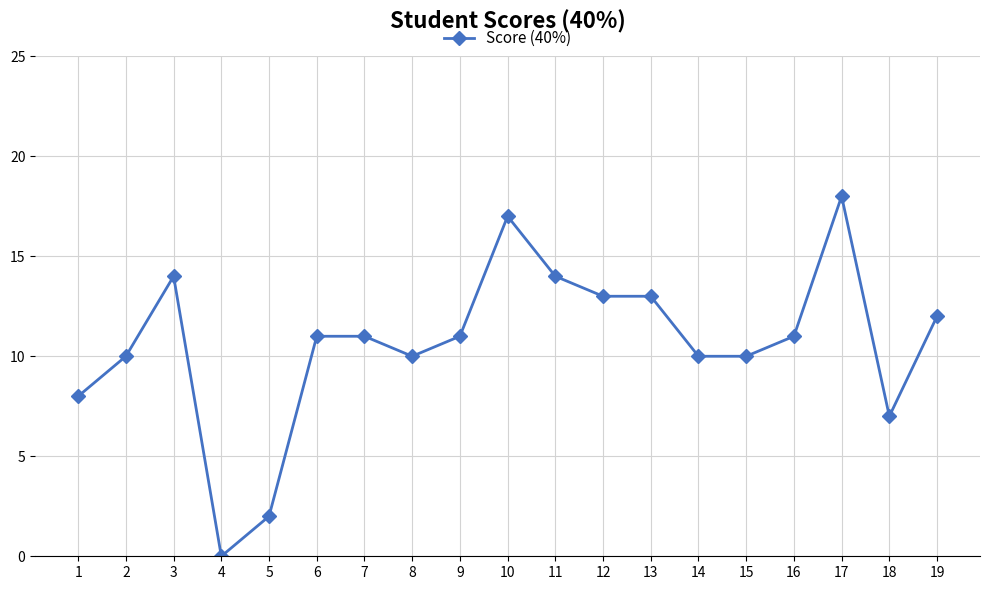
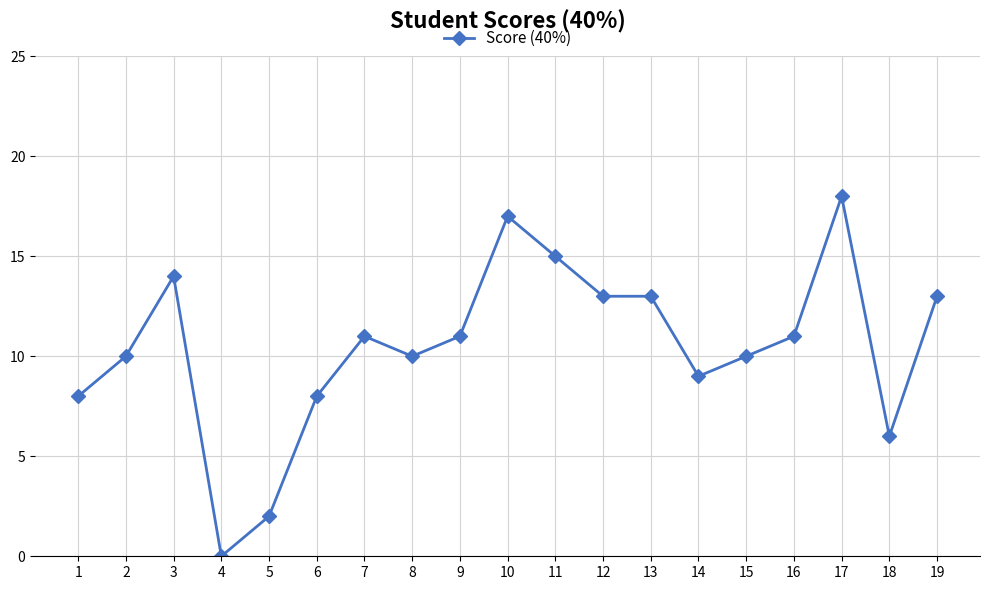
  {
    "1": 8,
    "2": 10,
    "3": 14,
    "4": 0,
    "5": 2,
-   "6": 11,
+   "6": 8,
    "7": 11,
    "8": 10,
    "9": 11,
    "10": 17,
-   "11": 14,
+   "11": 15,
    "12": 13,
    "13": 13,
-   "14": 10,
+   "14": 9,
    "15": 10,
    "16": 11,
    "17": 18,
-   "18": 7,
-   "19": 12
+   "18": 6,
+   "19": 13
  }
